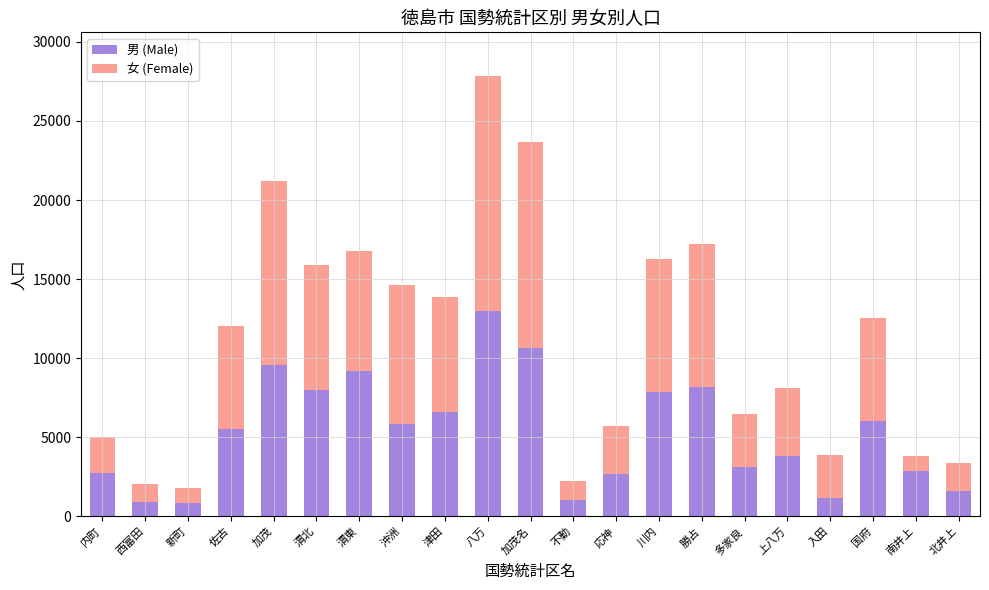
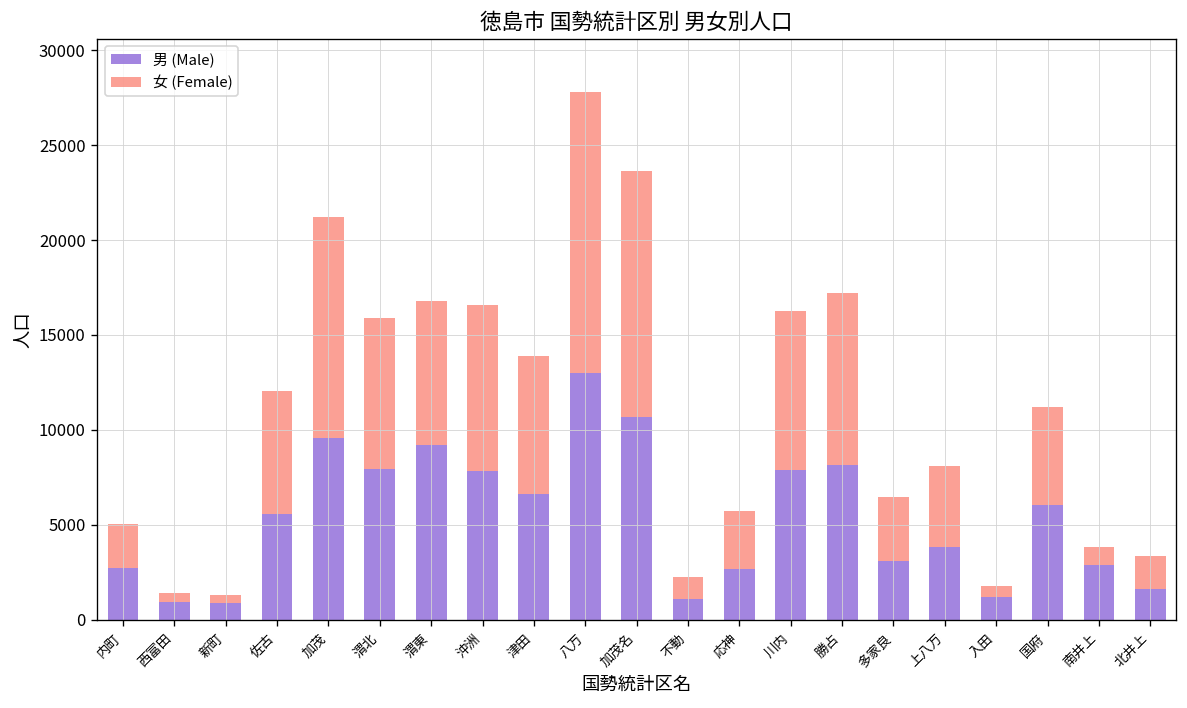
  {
    "男 (Male)": {
      "内町": 2700,
      "西富田": 900,
      "新町": 900,
      "佐古": 5600,
      "加茂": 9600,
      "渭北": 8000,
      "渭東": 9200,
-     "沖洲": 5900,
+     "沖洲": 7800,
      "津田": 6600,
      "八万": 13000,
      "加茂名": 10700,
      "不動": 1100,
      "応神": 2700,
      "川内": 7900,
      "勝占": 8200,
      "多家良": 3100,
      "上八万": 3800,
      "入田": 1200,
      "国府": 6000,
      "南井上": 2900,
      "北井上": 1600
    },
    "女 (Female)": {
      "内町": 2300,
-     "西富田": 1100,
-     "新町": 900,
+     "西富田": 400,
+     "新町": 400,
      "佐古": 6500,
      "加茂": 11600,
      "渭北": 7900,
      "渭東": 7600,
      "沖洲": 8800,
      "津田": 7300,
      "八万": 14800,
      "加茂名": 13000,
      "不動": 1200,
      "応神": 3100,
      "川内": 8400,
      "勝占": 9000,
      "多家良": 3400,
      "上八万": 4300,
-     "入田": 2700,
-     "国府": 6500,
+     "入田": 600,
+     "国府": 5200,
      "南井上": 900,
      "北井上": 1800
    }
  }
